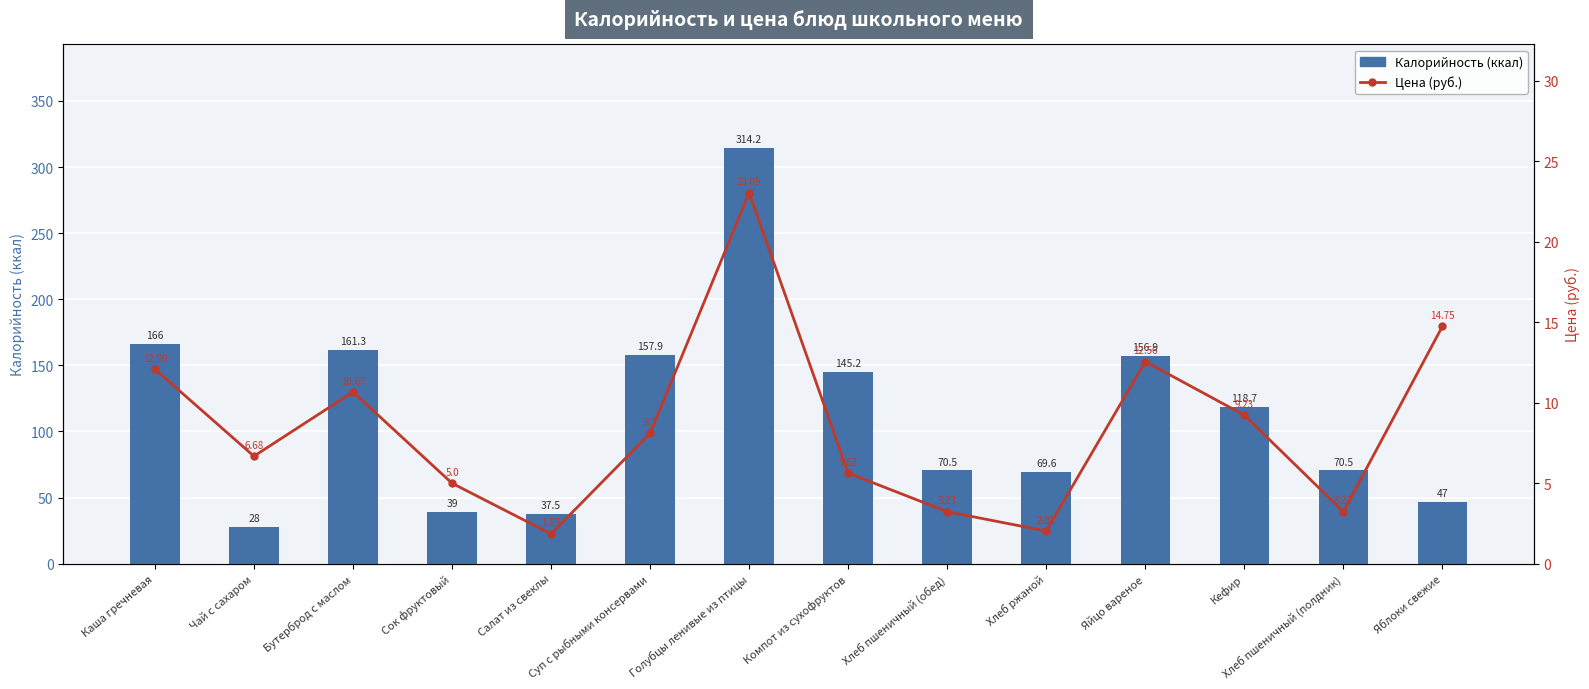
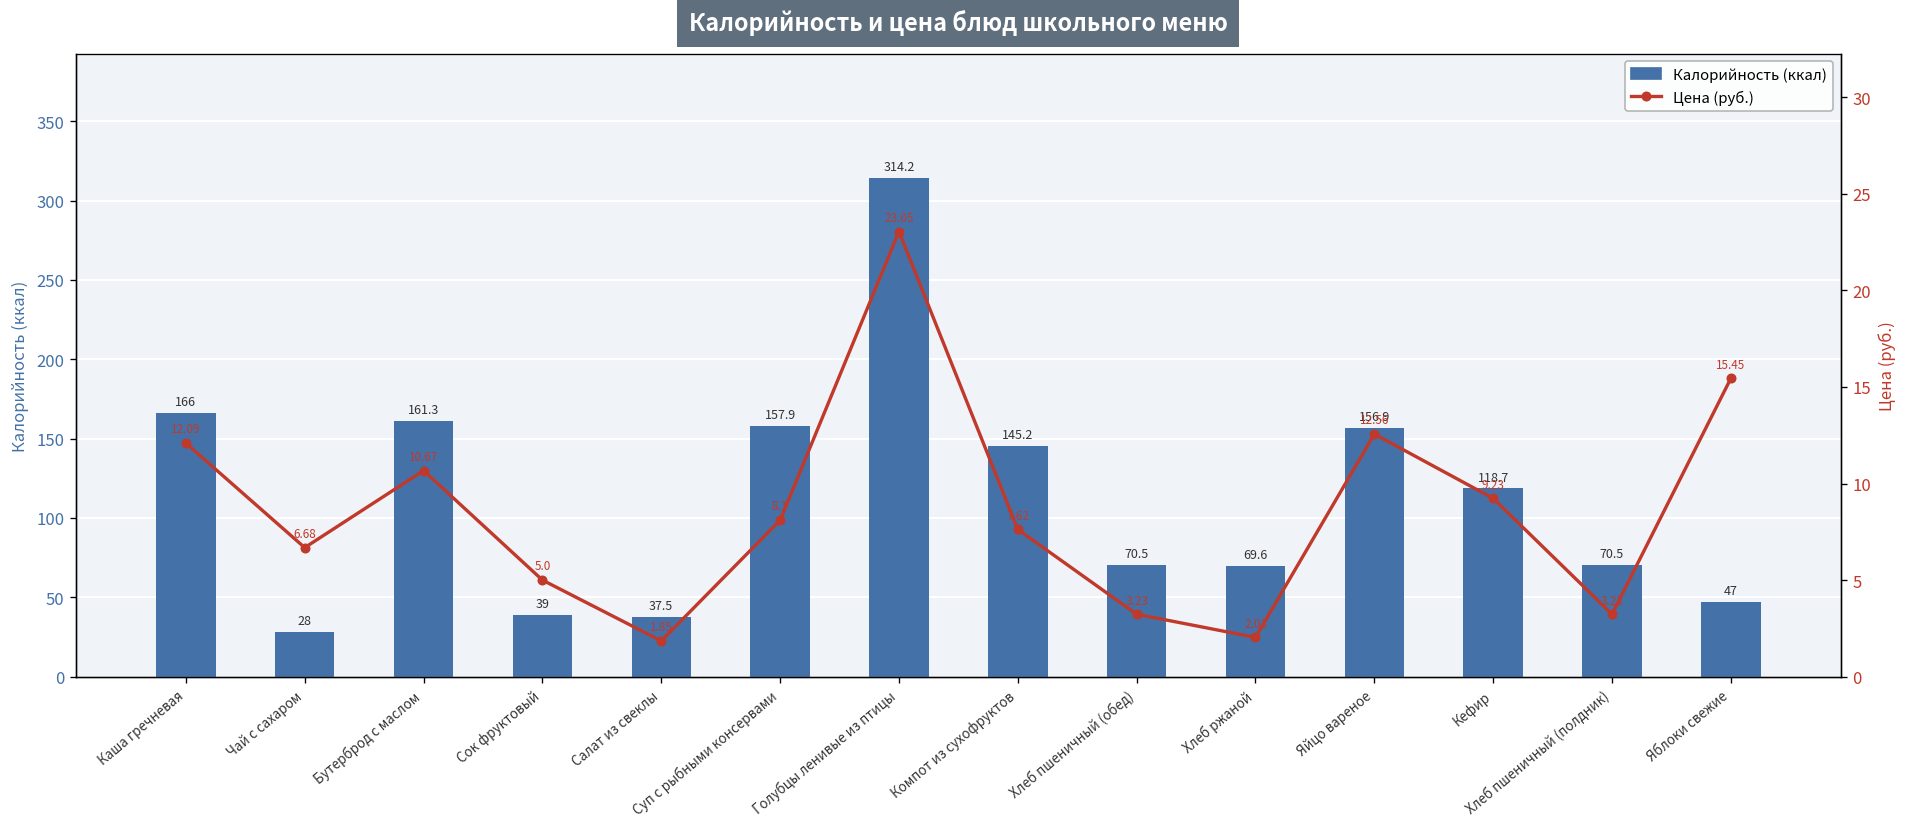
  {
    "Цена (руб.)": {
      "Каша гречневая": 12.09,
      "Чай с сахаром": 6.68,
      "Бутерброд с маслом": 10.67,
      "Сок фруктовый": 5.0,
      "Салат из свеклы": 1.85,
      "Суп с рыбными консервами": 8.1,
      "Голубцы ленивые из птицы": 23.05,
-     "Компот из сухофруктов": 5.63,
+     "Компот из сухофруктов": 7.62,
      "Хлеб пшеничный (обед)": 3.23,
      "Хлеб ржаной": 2.03,
      "Хлеб пшеничный (полдник)": 3.23,
-     "Яблоки свежие": 14.75
+     "Яблоки свежие": 15.45
    }
  }
